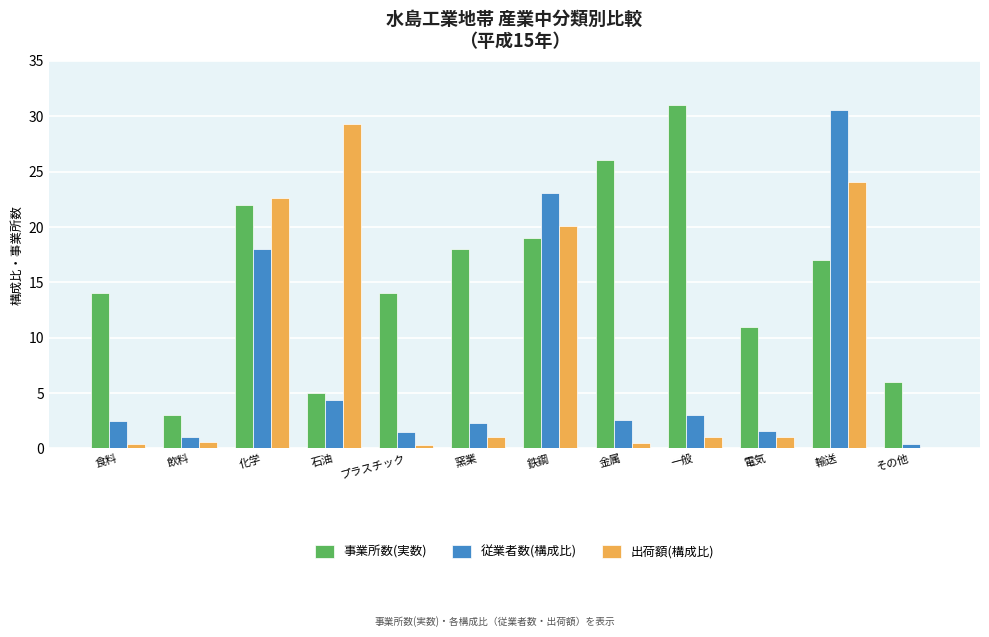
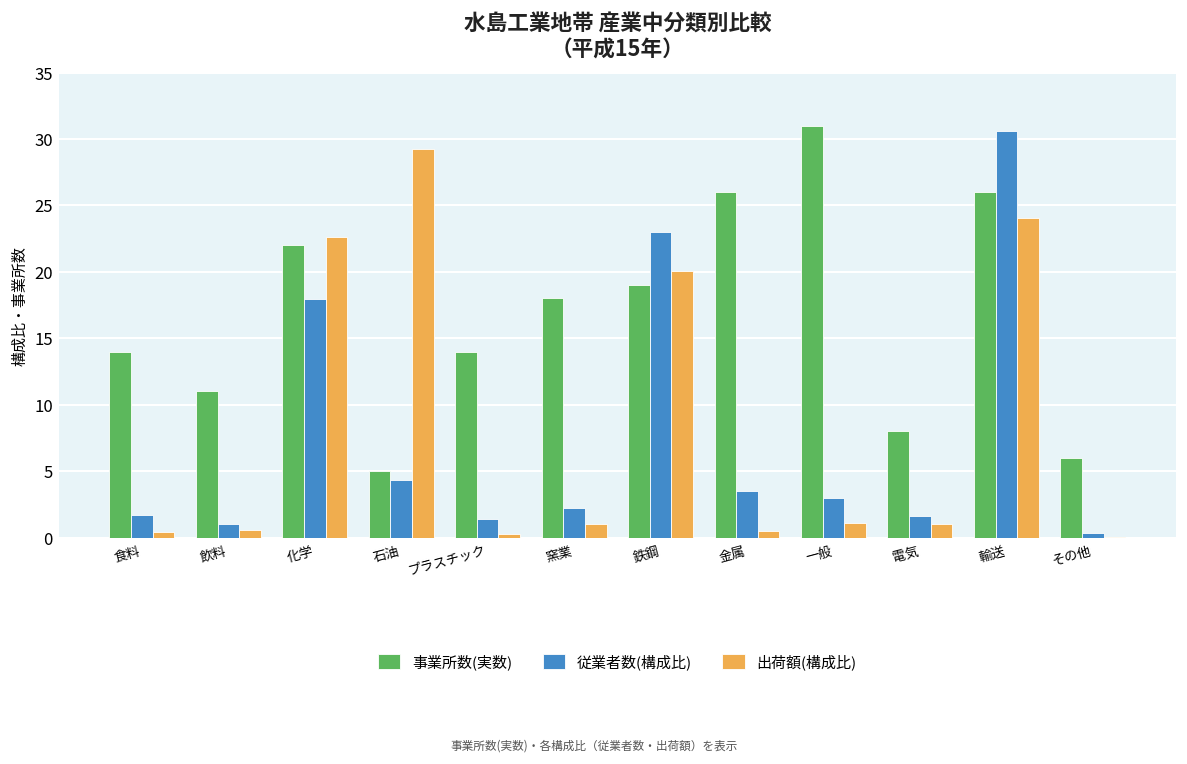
  {
    "事業所数(実数)": {
      "食料": 14,
-     "飲料": 3,
+     "飲料": 11,
      "化学": 22,
      "石油": 5,
      "プラスチック": 14,
      "窯業": 18,
      "鉄鋼": 19,
      "金属": 26,
      "一般": 31,
-     "電気": 11,
-     "輸送": 17,
+     "電気": 8,
+     "輸送": 26,
      "その他": 6
    },
    "従業者数(構成比)": {
-     "食料": 2.5,
+     "食料": 1.7,
      "飲料": 1.0,
      "化学": 18.0,
      "石油": 4.4,
      "プラスチック": 1.4,
      "窯業": 2.3,
      "鉄鋼": 23.0,
-     "金属": 2.6,
+     "金属": 3.5,
      "一般": 3.0,
      "電気": 1.6,
      "輸送": 30.6,
      "その他": 0.4
    },
    "出荷額(構成比)": {
      "食料": 0.4,
      "飲料": 0.6,
      "化学": 22.6,
      "石油": 29.3,
      "プラスチック": 0.3,
      "窯業": 1.0,
      "鉄鋼": 20.1,
      "金属": 0.5,
      "一般": 1.1,
      "電気": 1.0,
      "輸送": 24.1
    }
  }
